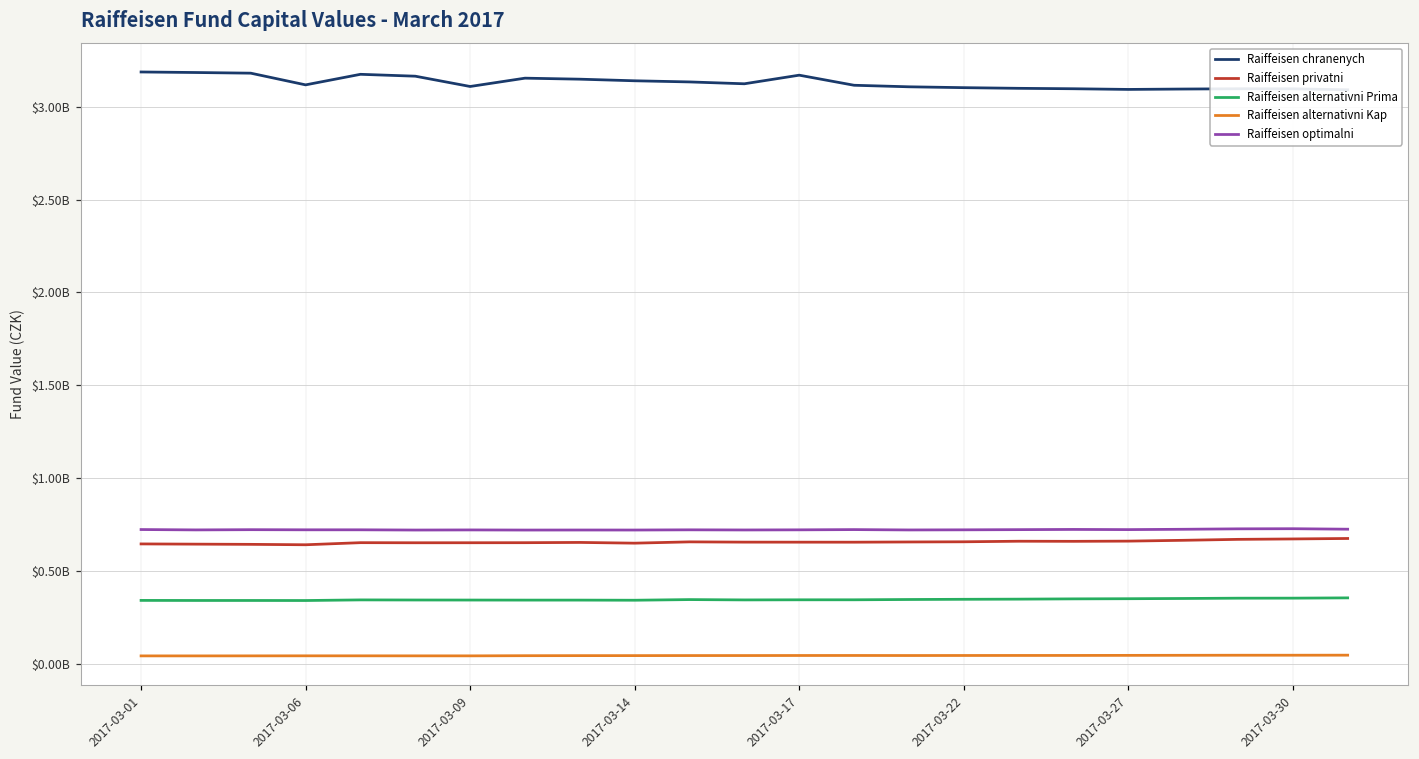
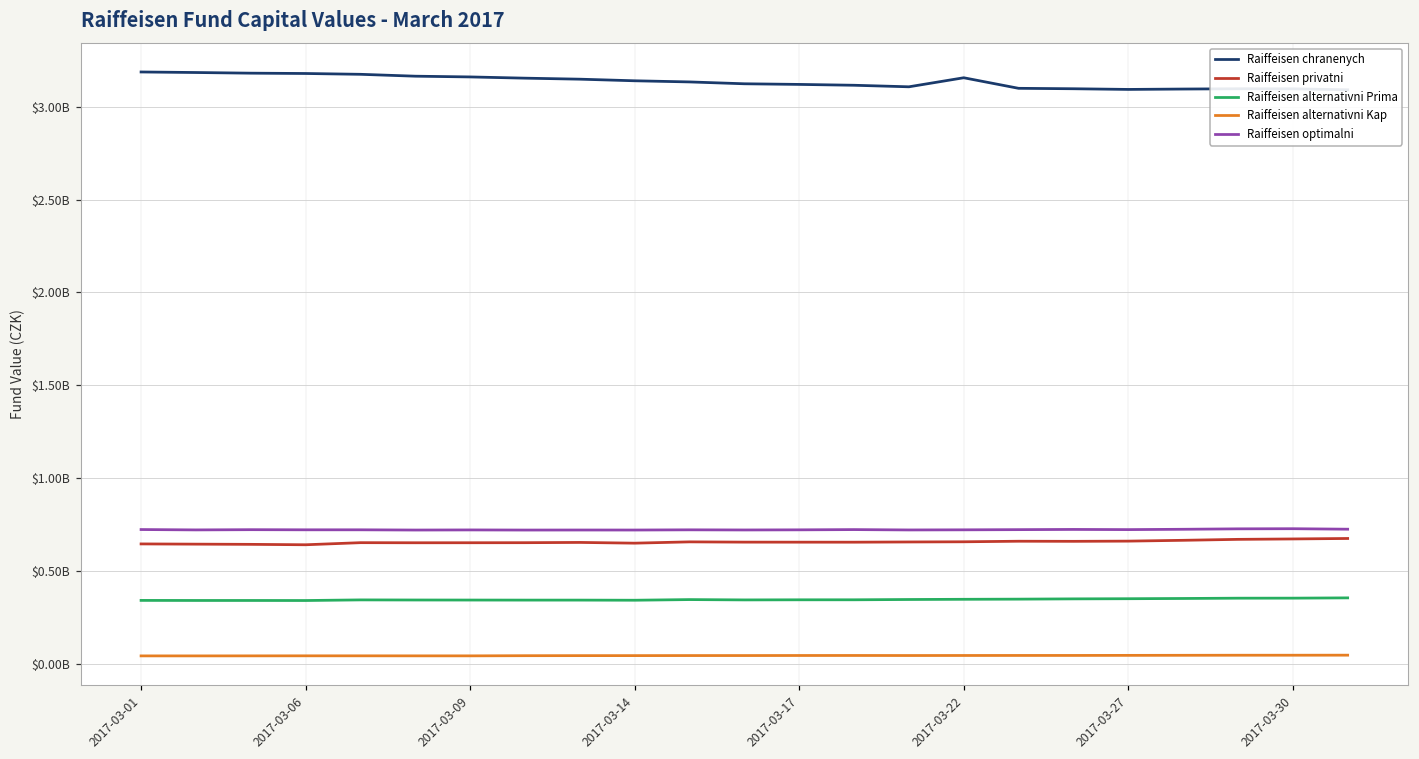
  {
    "Raiffeisen chranenych": {
      "2017-03-01": "$3190000000",
-     "2017-03-06": "$3120000000",
-     "2017-03-09": "$3110000000",
+     "2017-03-06": "$3180000000",
+     "2017-03-09": "$3160000000",
      "2017-03-14": "$3140000000",
-     "2017-03-17": "$3170000000",
-     "2017-03-22": "$3100000000",
+     "2017-03-17": "$3120000000",
+     "2017-03-22": "$3160000000",
      "2017-03-27": "$3090000000"
    },
    "Raiffeisen privatni": {
      "2017-03-01": "$640000000",
      "2017-03-06": "$640000000",
      "2017-03-09": "$650000000",
      "2017-03-14": "$650000000",
      "2017-03-17": "$650000000",
      "2017-03-22": "$660000000",
      "2017-03-27": "$660000000",
      "2017-03-30": "$670000000"
    },
    "Raiffeisen alternativni Prima": {
      "2017-03-01": "$340000000",
      "2017-03-06": "$340000000",
      "2017-03-09": "$340000000",
      "2017-03-14": "$340000000",
      "2017-03-17": "$340000000",
      "2017-03-22": "$350000000",
      "2017-03-27": "$350000000",
      "2017-03-30": "$350000000"
    },
    "Raiffeisen alternativni Kap": {
      "2017-03-01": "$40000000",
      "2017-03-06": "$40000000",
      "2017-03-09": "$40000000",
      "2017-03-14": "$40000000",
      "2017-03-17": "$40000000",
      "2017-03-22": "$40000000",
      "2017-03-27": "$40000000",
      "2017-03-30": "$50000000"
    },
    "Raiffeisen optimalni": {
      "2017-03-01": "$720000000",
      "2017-03-06": "$720000000",
      "2017-03-09": "$720000000",
      "2017-03-14": "$720000000",
      "2017-03-17": "$720000000",
      "2017-03-22": "$720000000",
      "2017-03-27": "$720000000",
      "2017-03-30": "$730000000"
    }
  }
